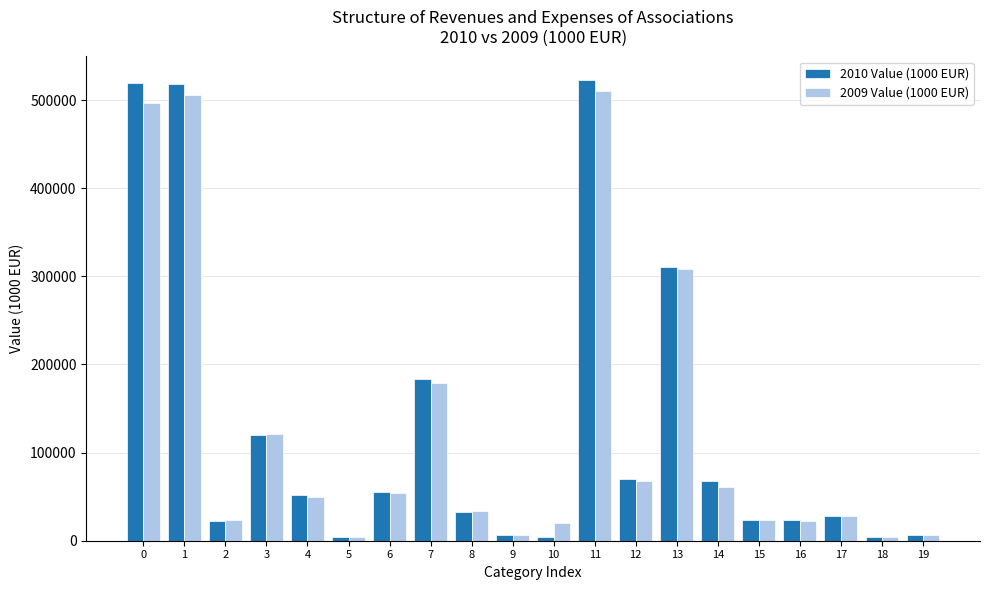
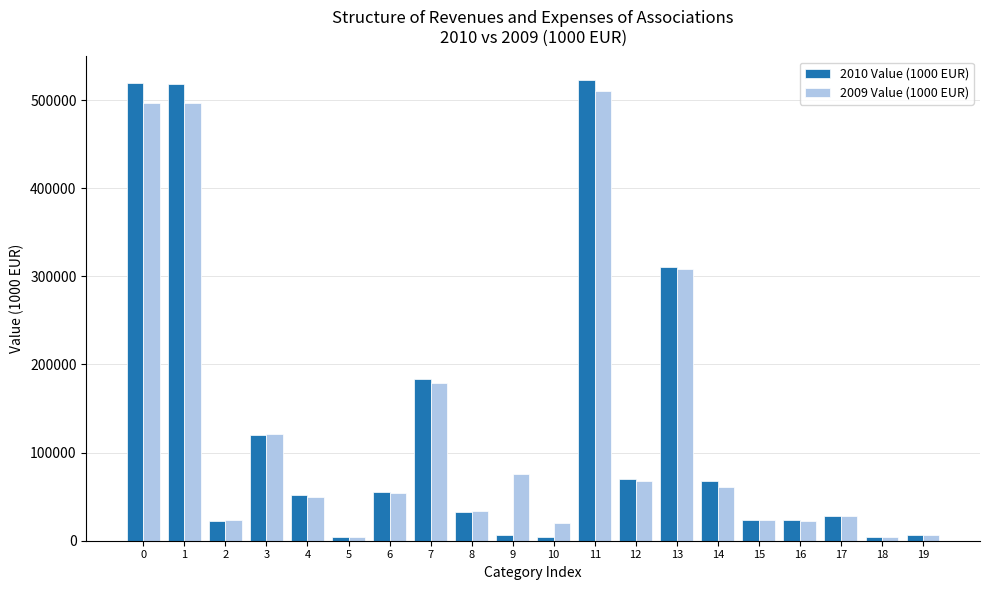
  {
    "2010 Value (1000 EUR)": {
      "0": 520000,
      "1": 520000,
      "2": 20000,
      "3": 120000,
      "4": 50000,
      "5": 0,
      "6": 50000,
      "7": 180000,
      "8": 30000,
      "9": 10000,
      "10": 0,
      "11": 520000,
      "12": 70000,
      "13": 310000,
      "14": 70000,
      "15": 20000,
      "16": 20000,
      "17": 30000,
      "18": 0,
      "19": 10000
    },
    "2009 Value (1000 EUR)": {
      "0": 500000,
-     "1": 510000,
+     "1": 500000,
      "2": 20000,
      "3": 120000,
      "4": 50000,
      "5": 0,
      "6": 50000,
      "7": 180000,
      "8": 30000,
-     "9": 10000,
+     "9": 80000,
      "10": 20000,
      "11": 510000,
      "12": 70000,
      "13": 310000,
      "14": 60000,
      "15": 20000,
      "16": 20000,
      "17": 30000,
      "18": 0,
      "19": 10000
    }
  }
